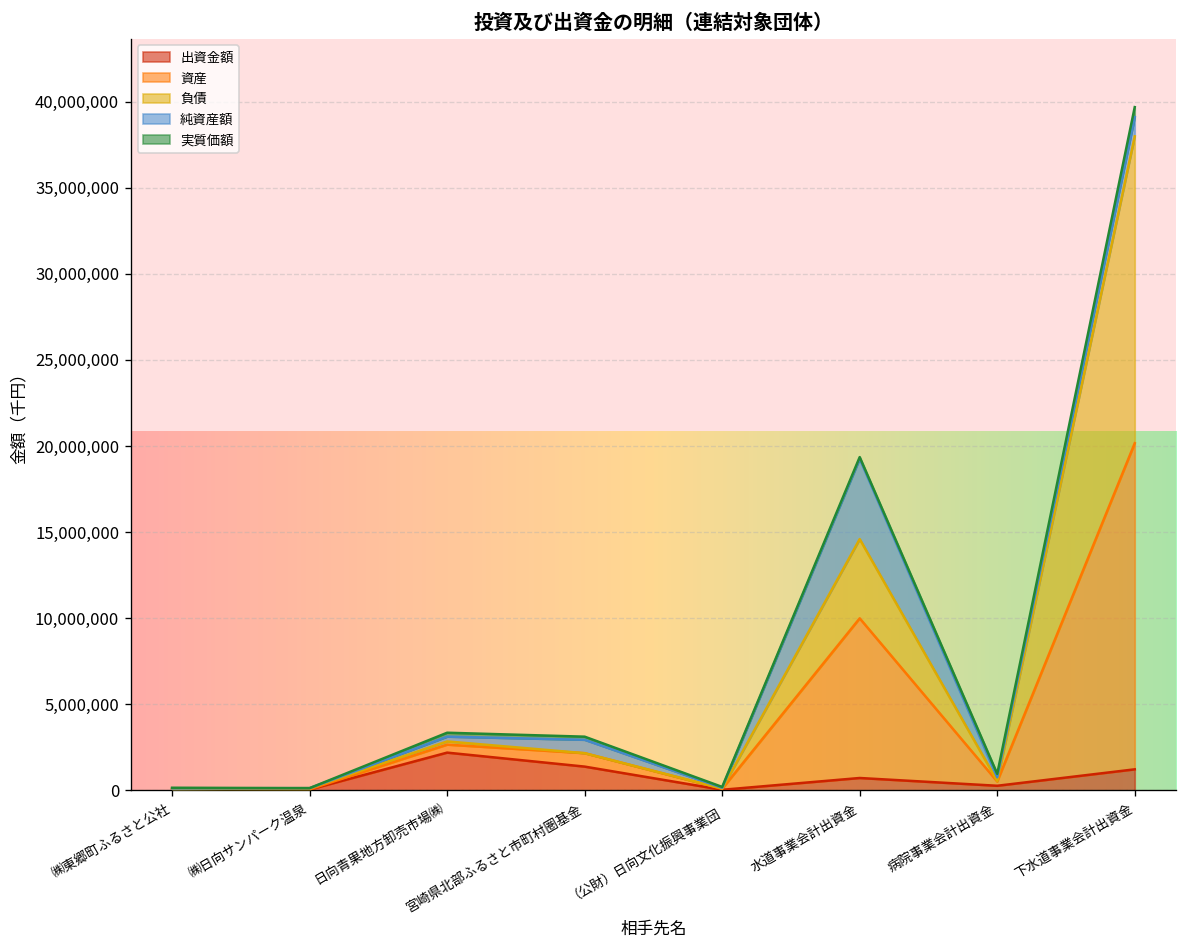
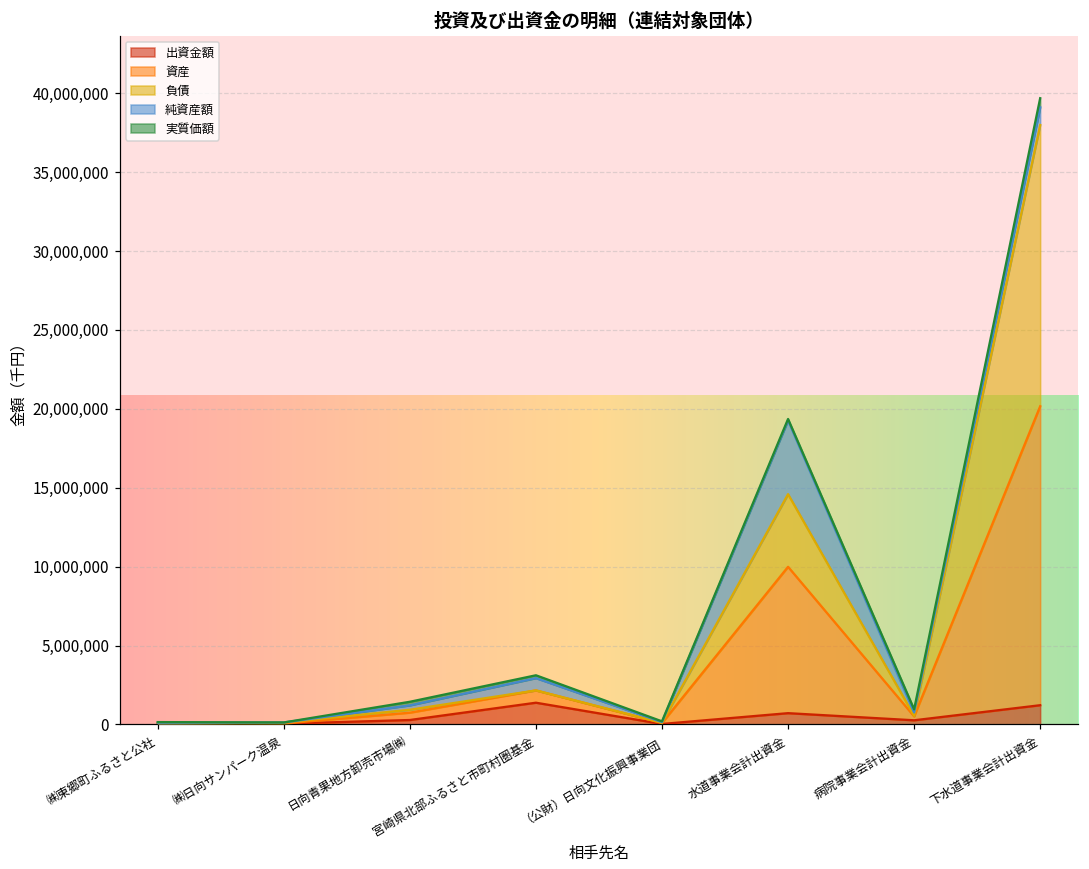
  {
    "出資金額": {
-     "日向青果地方卸売市場㈱": "2,200,000",
+     "日向青果地方卸売市場㈱": "300,000",
      "宮崎県北部ふるさと市町村圏基金": "1,400,000",
      "水道事業会計出資金": "700,000",
      "病院事業会計出資金": "300,000",
      "下水道事業会計出資金": "1,200,000"
    },
    "純資産額": {
      "日向青果地方卸売市場㈱": "300,000",
      "宮崎県北部ふるさと市町村圏基金": "800,000",
      "病院事業会計出資金": "200,000",
      "下水道事業会計出資金": "1,100,000"
    },
    "実質価額": {
      "日向青果地方卸売市場㈱": "200,000",
      "宮崎県北部ふるさと市町村圏基金": "200,000",
      "病院事業会計出資金": "200,000",
      "下水道事業会計出資金": "600,000"
    }
  }
